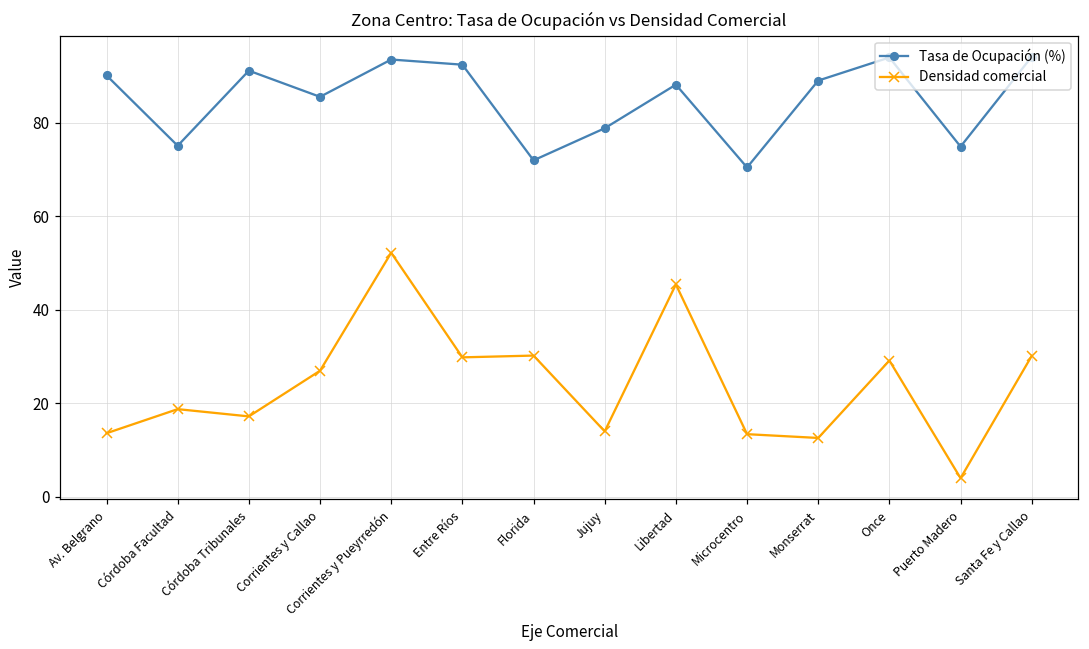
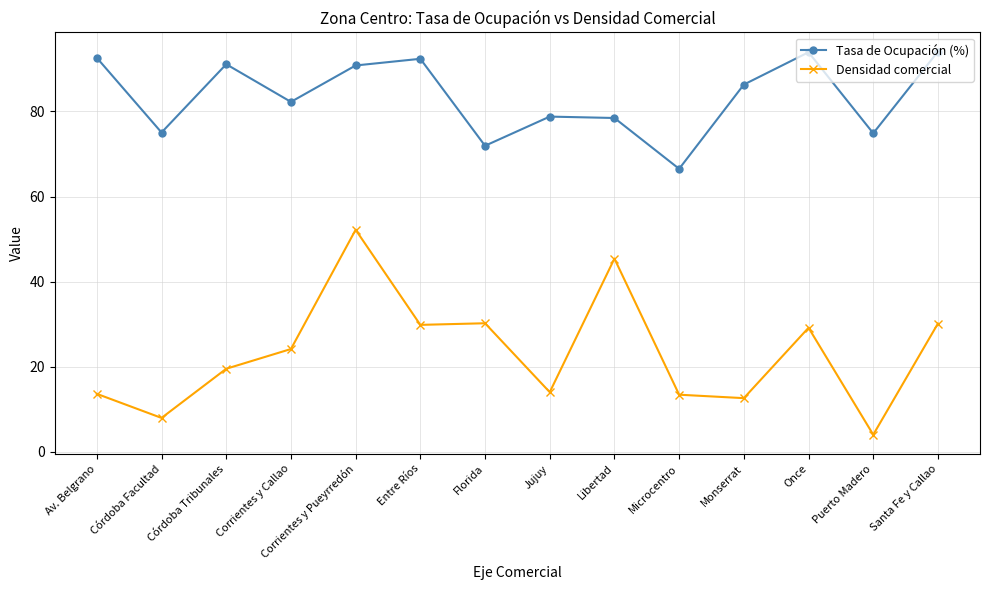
  {
    "Tasa de Ocupación (%)": {
-     "Av. Belgrano": 90,
+     "Av. Belgrano": 93,
      "Córdoba Facultad": 75,
      "Córdoba Tribunales": 91,
-     "Corrientes y Callao": 86,
-     "Corrientes y Pueyrredón": 93,
+     "Corrientes y Callao": 82,
+     "Corrientes y Pueyrredón": 91,
      "Entre Ríos": 92,
      "Florida": 72,
      "Jujuy": 79,
-     "Libertad": 88,
-     "Microcentro": 70,
-     "Monserrat": 89,
+     "Libertad": 78,
+     "Microcentro": 67,
+     "Monserrat": 86,
      "Puerto Madero": 75
    },
    "Densidad comercial": {
      "Av. Belgrano": 14,
-     "Córdoba Facultad": 19,
-     "Córdoba Tribunales": 17,
-     "Corrientes y Callao": 27,
+     "Córdoba Facultad": 8,
+     "Córdoba Tribunales": 20,
+     "Corrientes y Callao": 24,
      "Corrientes y Pueyrredón": 52,
      "Entre Ríos": 30,
      "Florida": 30,
      "Jujuy": 14,
      "Libertad": 45,
      "Microcentro": 13,
      "Monserrat": 13,
      "Once": 29,
      "Puerto Madero": 4,
      "Santa Fe y Callao": 30
    }
  }
